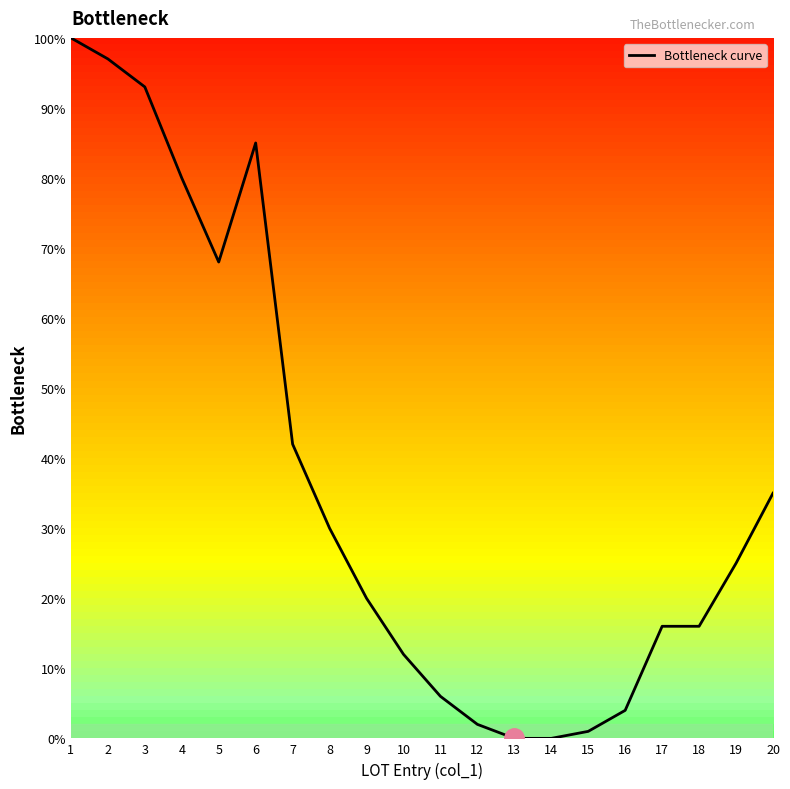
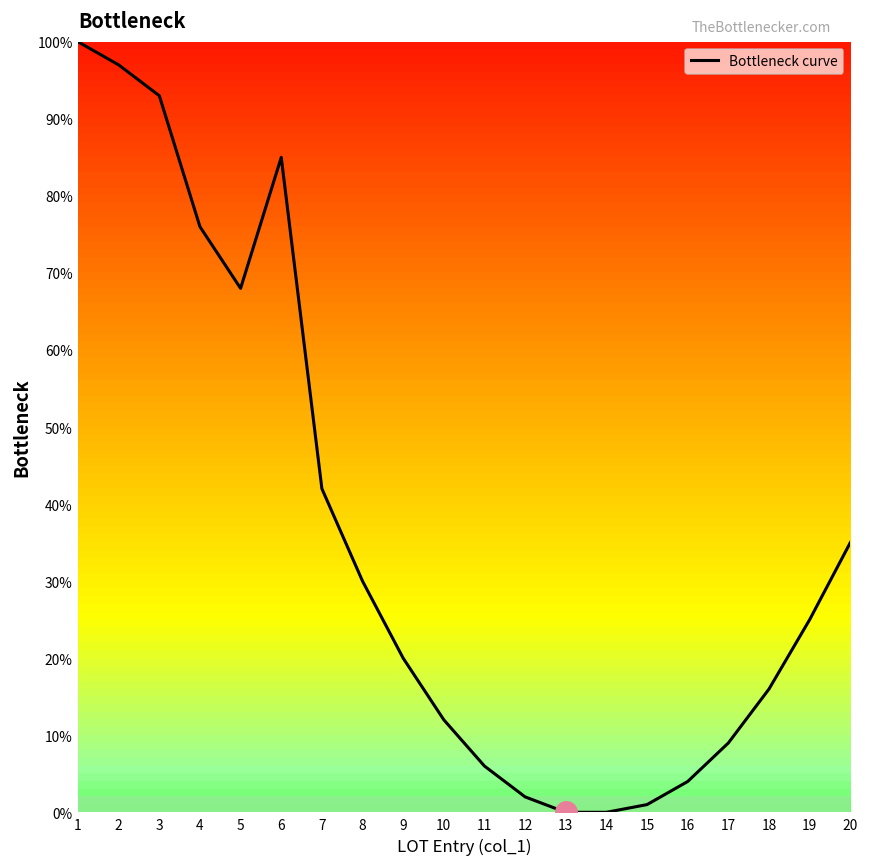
  {
    "Bottleneck curve": {
      "1": "100%",
      "2": "97%",
      "3": "93%",
-     "4": "80%",
+     "4": "76%",
      "5": "68%",
      "6": "85%",
      "7": "42%",
      "8": "30%",
      "9": "20%",
      "10": "12%",
      "11": "6%",
      "16": "4%",
-     "17": "16%",
+     "17": "9%",
      "18": "16%",
      "19": "25%",
      "20": "35%"
    }
  }
